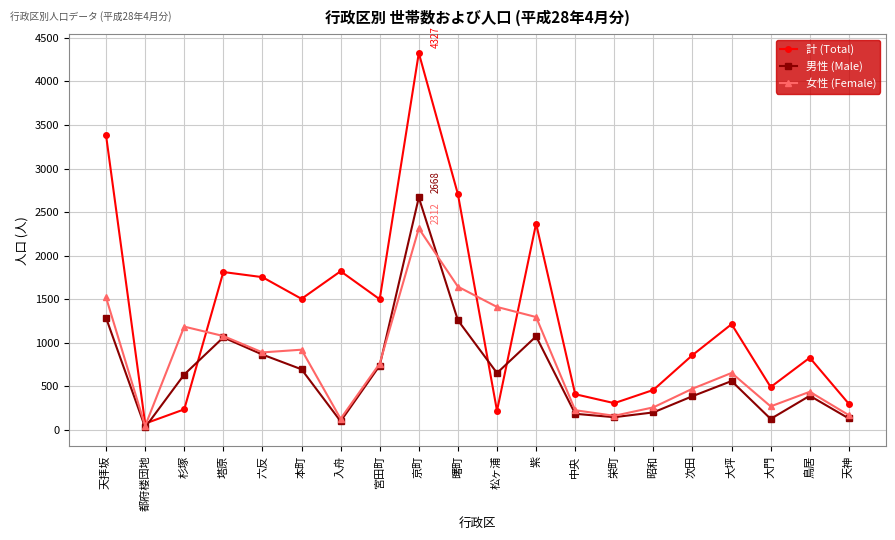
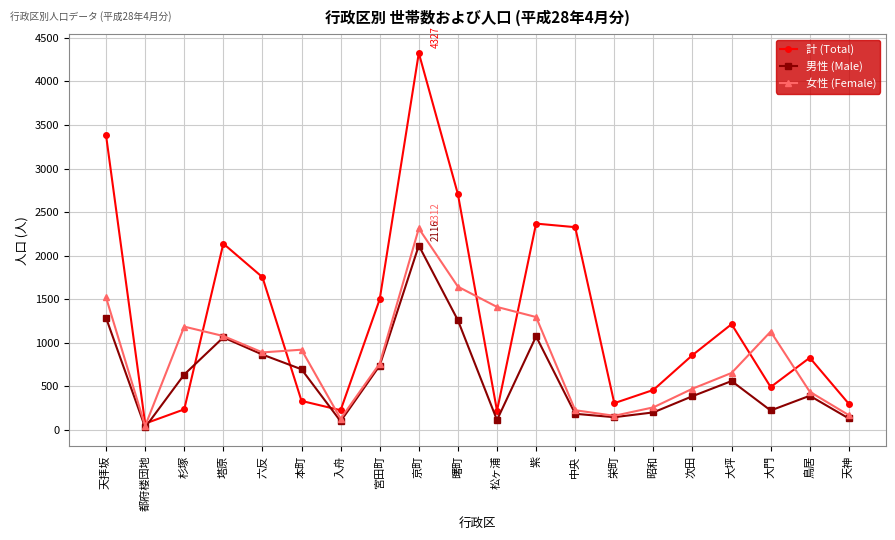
  {
    "計 (Total)": {
      "天拝坂": 3400,
      "杉塚": 200,
-     "塔原": 1800,
+     "塔原": 2100,
      "六反": 1800,
-     "本町": 1500,
-     "入舟": 1800,
+     "本町": 300,
+     "入舟": 200,
      "宮田町": 1500,
      "曙町": 2700,
      "松ヶ浦": 200,
      "紫": 2400,
-     "中央": 400,
+     "中央": 2300,
      "栄町": 300,
      "昭和": 500,
      "次田": 900,
      "大坪": 1200,
      "大門": 500,
      "鳥居": 800,
      "天神": 300
    },
    "男性 (Male)": {
-     "京町": 2668,
-     "松ヶ浦": 700,
-     "大門": 100
+     "京町": 2116,
+     "松ヶ浦": 100,
+     "大門": 200
    },
    "女性 (Female)": {
      "天拝坂": 1500,
      "杉塚": 1200,
      "本町": 900,
      "曙町": 1600,
      "松ヶ浦": 1400,
      "紫": 1300,
      "中央": 200,
      "昭和": 300,
      "次田": 500,
      "大坪": 700,
-     "大門": 300,
+     "大門": 1100,
      "鳥居": 400,
      "天神": 200
    }
  }
